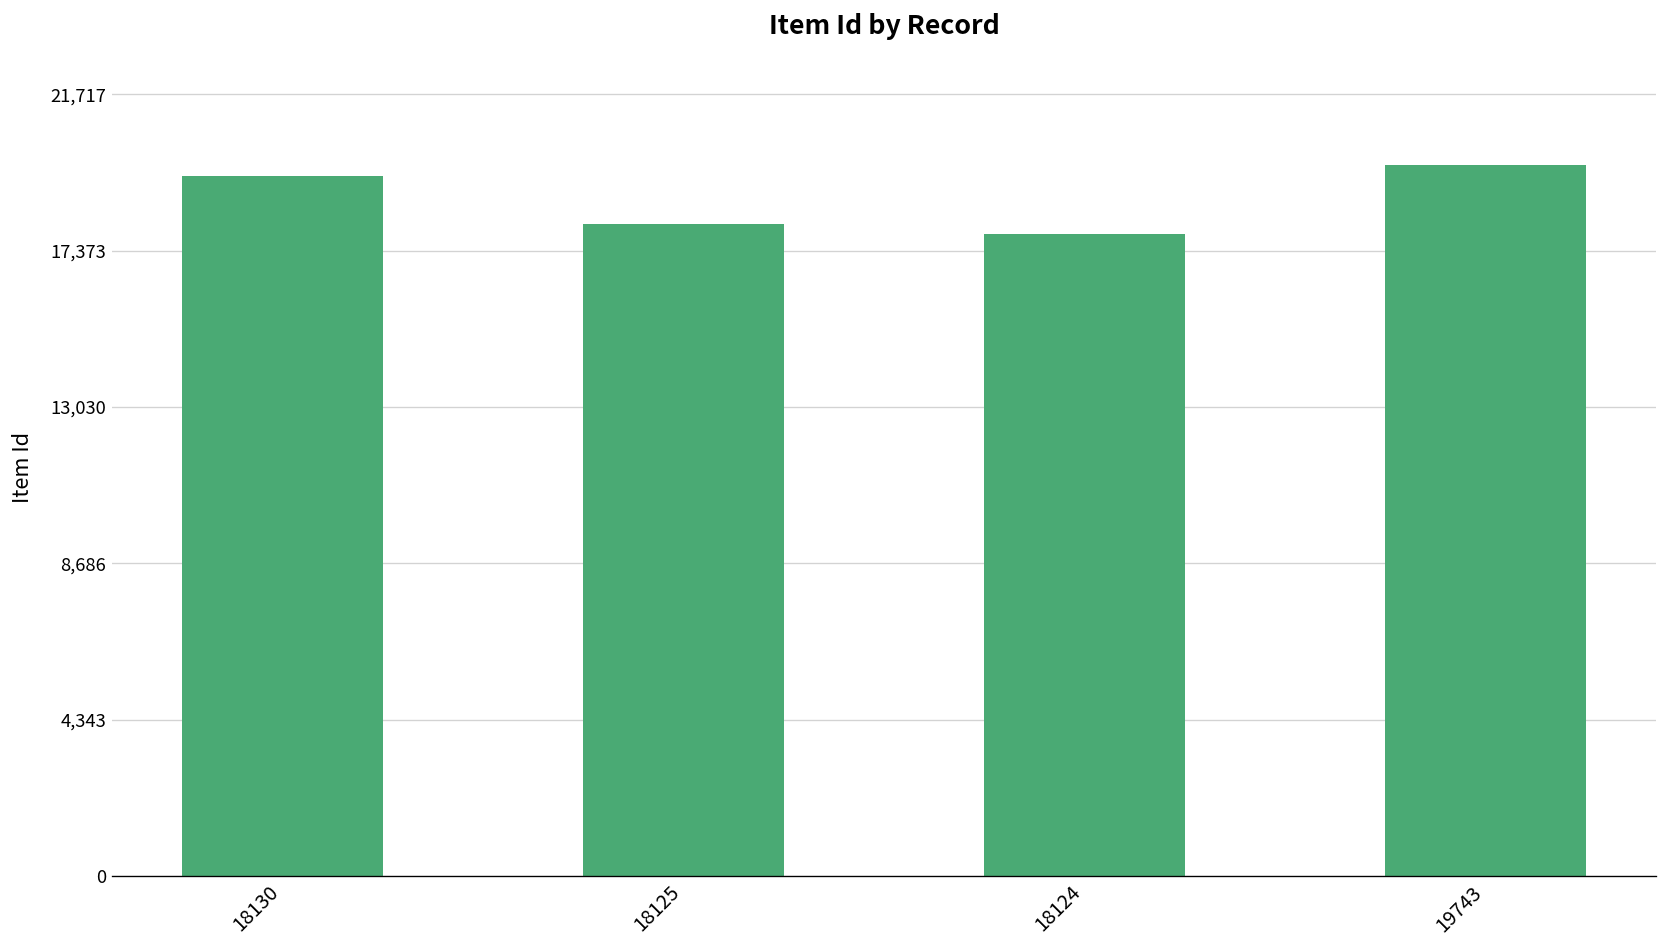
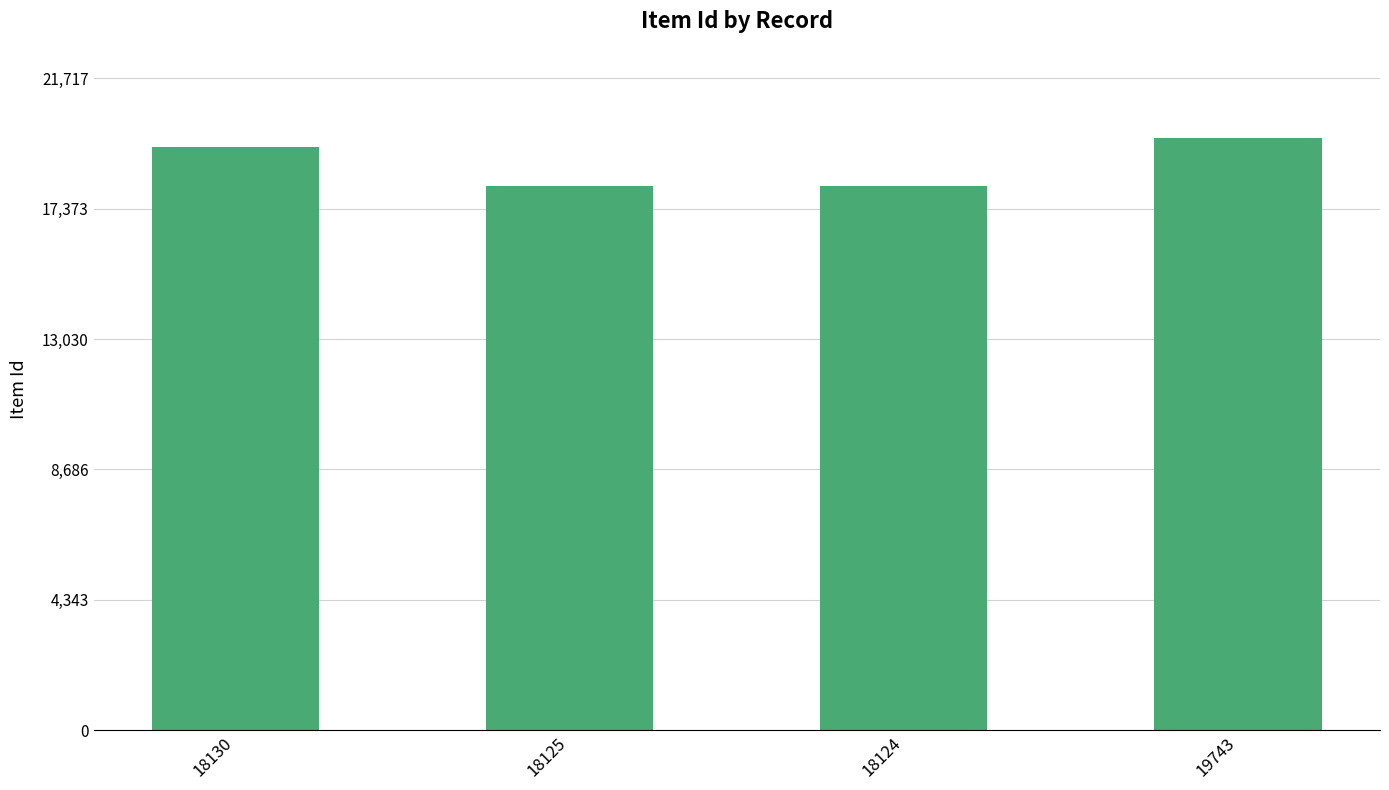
  {
    "18130": "19,400",
    "18125": "18,100",
-   "18124": "17,800",
+   "18124": "18,100",
    "19743": "19,700"
  }
